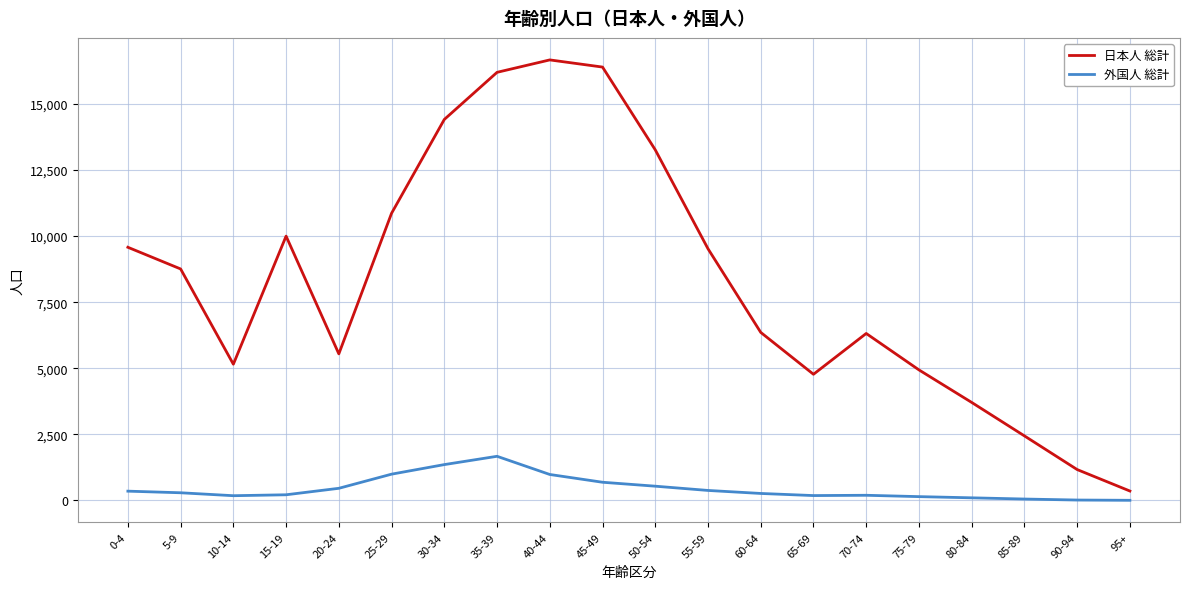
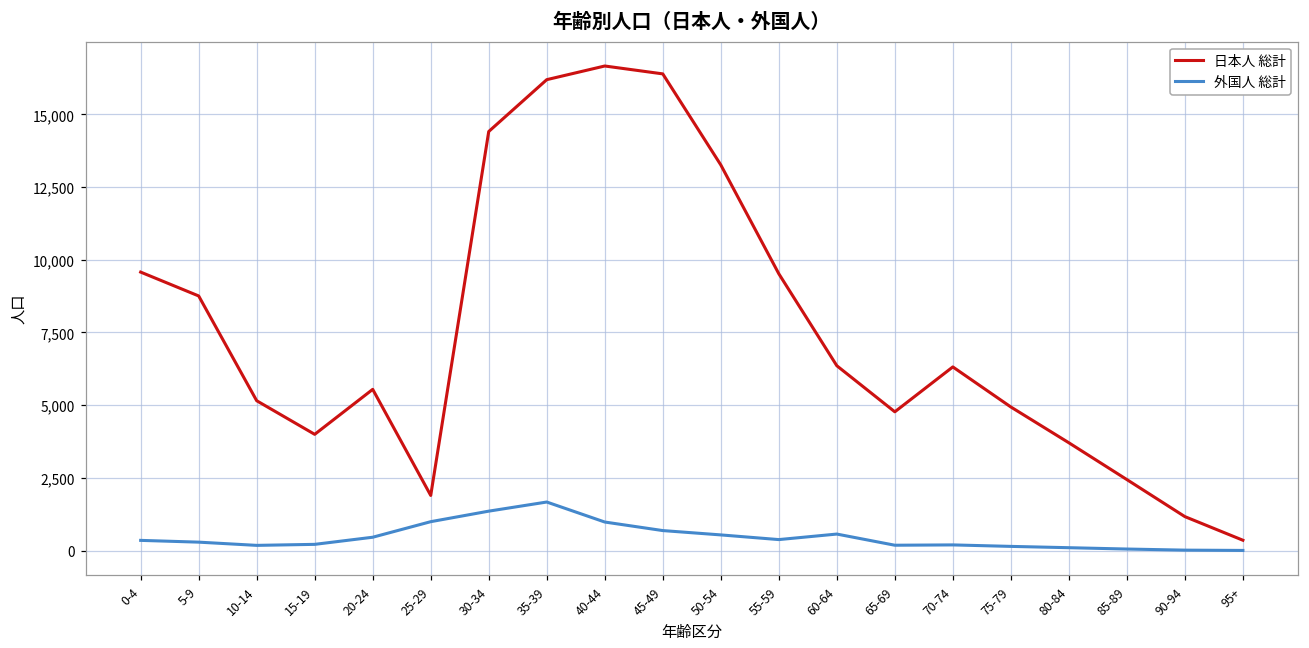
  {
    "日本人 総計": {
      "0-4": "9,600",
      "5-9": "8,800",
      "10-14": "5,200",
-     "15-19": "10,000",
+     "15-19": "4,000",
      "20-24": "5,500",
-     "25-29": "10,900",
+     "25-29": "1,900",
      "30-34": "14,400",
      "35-39": "16,200",
      "40-44": "16,700",
      "45-49": "16,400",
      "50-54": "13,300",
      "55-59": "9,500",
      "60-64": "6,400",
      "65-69": "4,800",
      "70-74": "6,300",
      "75-79": "4,900",
      "80-84": "3,700",
      "85-89": "2,400",
      "90-94": "1,200",
      "95+": "400"
    },
    "外国人 総計": {
      "0-4": "300",
      "5-9": "300",
      "10-14": "200",
      "15-19": "200",
      "20-24": "500",
      "25-29": "1,000",
      "30-34": "1,400",
      "35-39": "1,700",
      "40-44": "1,000",
      "45-49": "700",
      "50-54": "500",
      "55-59": "400",
-     "60-64": "300",
+     "60-64": "600",
      "65-69": "200",
      "70-74": "200",
      "75-79": "100",
      "80-84": "100",
      "85-89": "100",
      "90-94": "0",
      "95+": "0"
    }
  }
